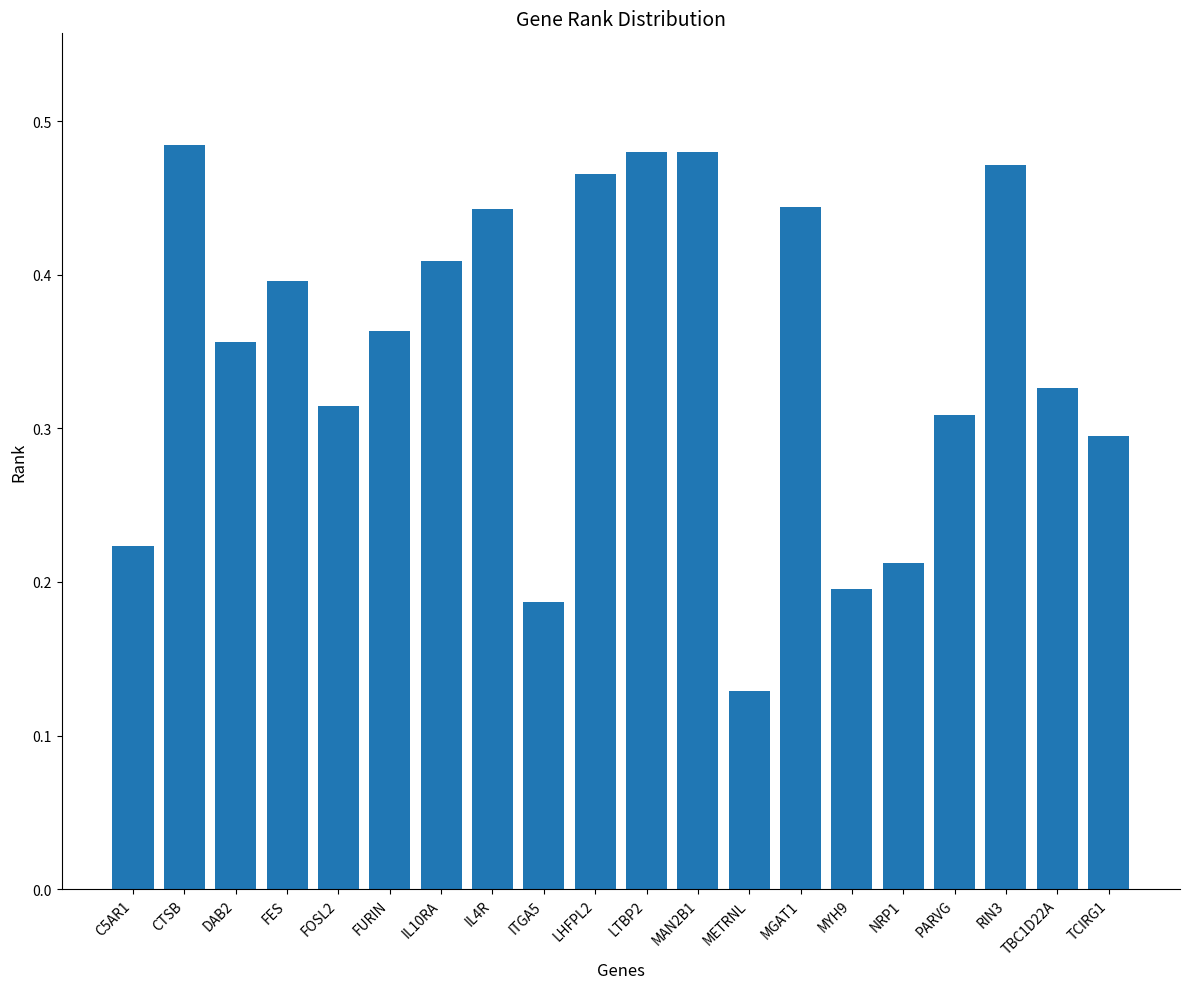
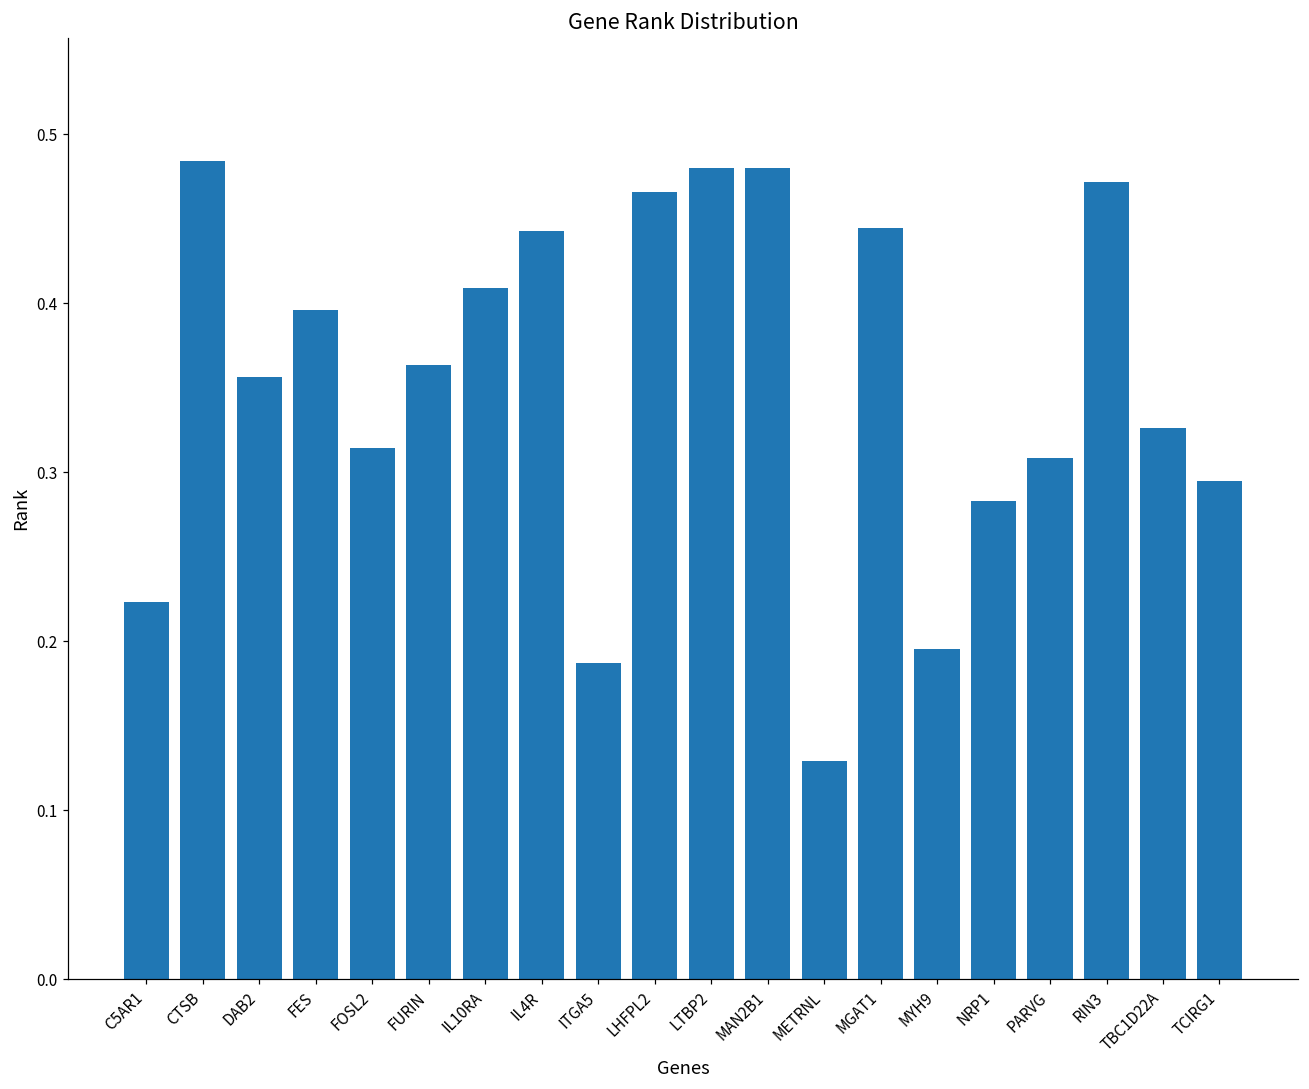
  {
    "C5AR1": 0.223,
    "CTSB": 0.485,
    "DAB2": 0.356,
    "FES": 0.396,
    "FOSL2": 0.314,
    "FURIN": 0.363,
    "IL10RA": 0.409,
    "IL4R": 0.443,
    "ITGA5": 0.187,
    "LHFPL2": 0.466,
    "LTBP2": 0.480,
    "MAN2B1": 0.480,
    "METRNL": 0.129,
    "MGAT1": 0.444,
    "MYH9": 0.196,
-   "NRP1": 0.212,
+   "NRP1": 0.283,
    "PARVG": 0.309,
    "RIN3": 0.472,
    "TBC1D22A": 0.326,
    "TCIRG1": 0.295
  }
